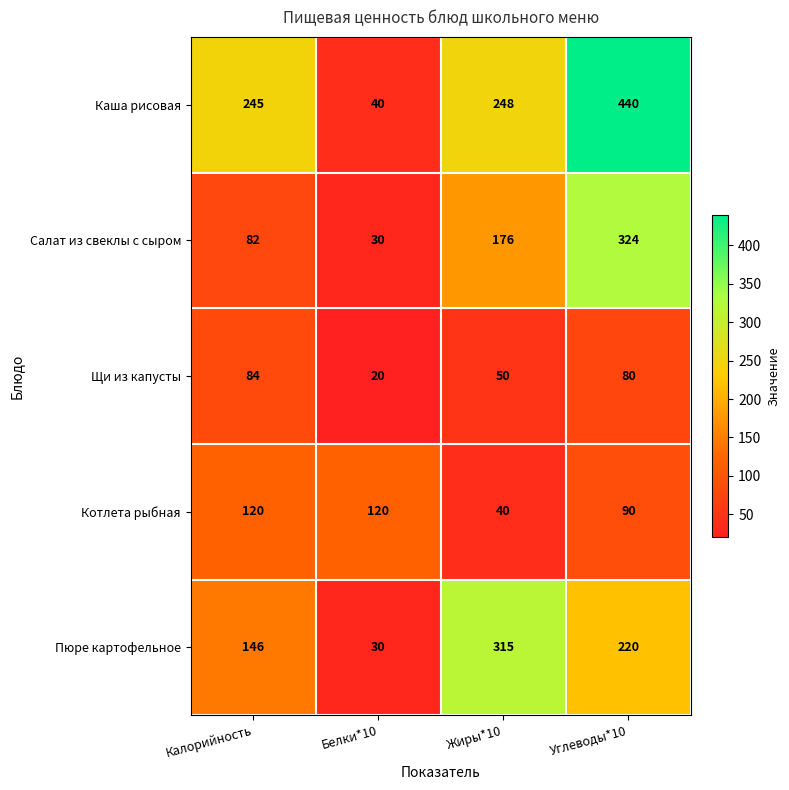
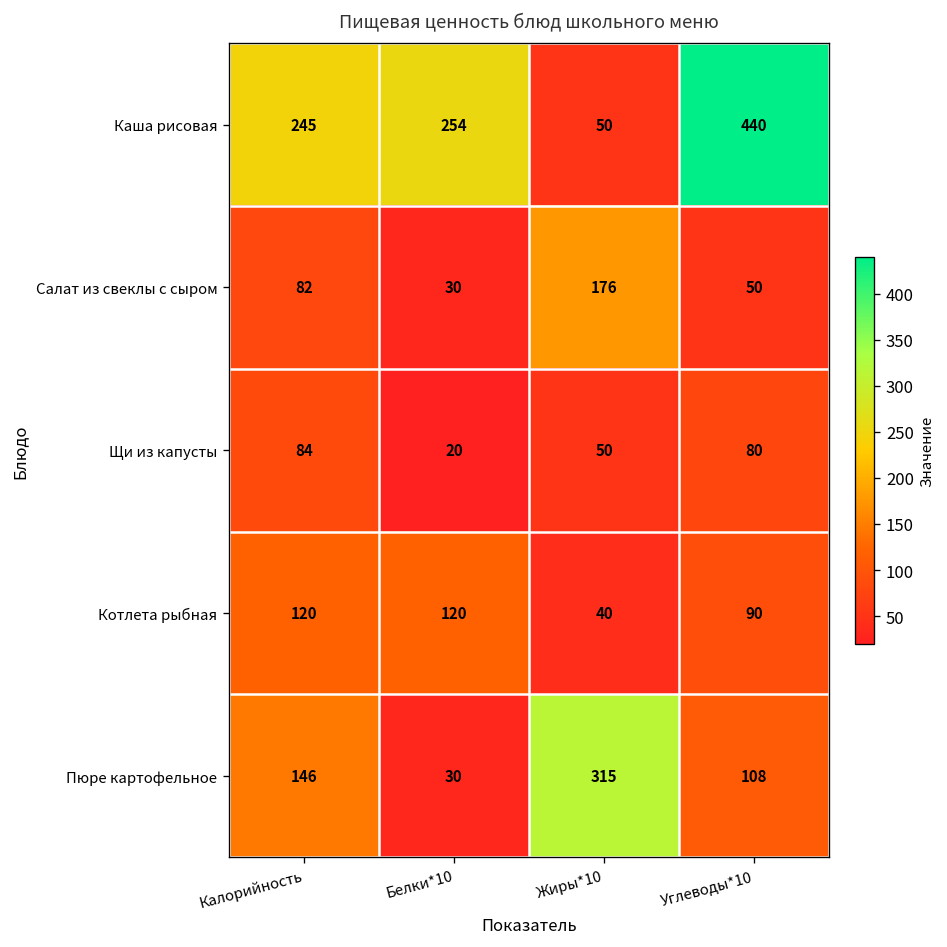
  {
    "Каша рисовая": {
      "Калорийность": 245,
-     "Белки*10": 40,
-     "Жиры*10": 248,
+     "Белки*10": 254,
+     "Жиры*10": 50,
      "Углеводы*10": 440
    },
    "Салат из свеклы с сыром": {
      "Калорийность": 82,
      "Белки*10": 30,
      "Жиры*10": 176,
-     "Углеводы*10": 324
+     "Углеводы*10": 50
    },
    "Щи из капусты": {
      "Калорийность": 84,
      "Белки*10": 20,
      "Жиры*10": 50,
      "Углеводы*10": 80
    },
    "Котлета рыбная": {
      "Калорийность": 120,
      "Белки*10": 120,
      "Жиры*10": 40,
      "Углеводы*10": 90
    },
    "Пюре картофельное": {
      "Калорийность": 146,
      "Белки*10": 30,
      "Жиры*10": 315,
-     "Углеводы*10": 220
+     "Углеводы*10": 108
    }
  }
